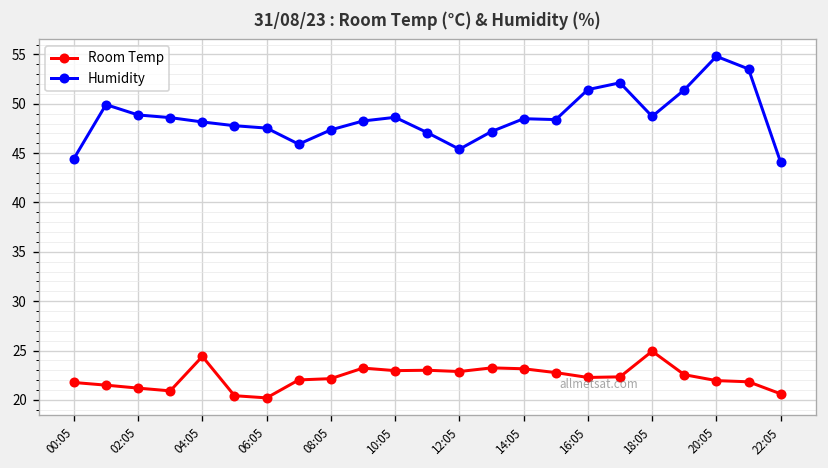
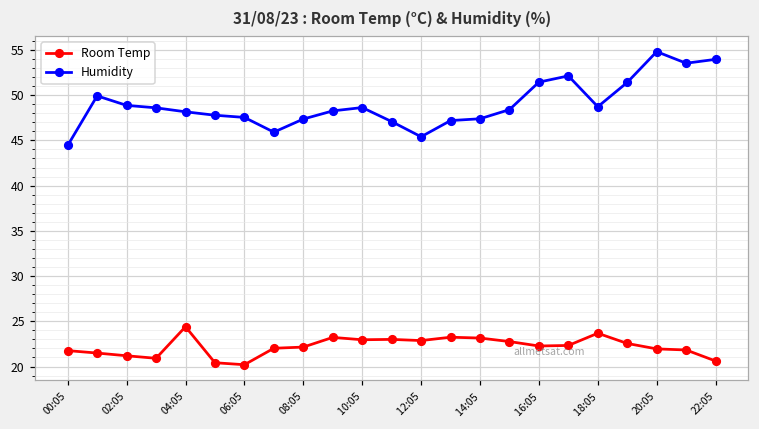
  {
    "Room Temp": {
      "00:05": 22,
      "02:05": 21,
      "04:05": 24,
      "06:05": 20,
      "08:05": 22,
      "10:05": 23,
      "12:05": 23,
      "14:05": 23,
      "16:05": 22,
-     "18:05": 25,
+     "18:05": 24,
      "20:05": 22,
      "22:05": 21
    },
    "Humidity": {
      "00:05": 44,
      "02:05": 49,
      "04:05": 48,
      "06:05": 48,
      "08:05": 47,
      "10:05": 49,
      "12:05": 45,
-     "14:05": 48,
+     "14:05": 47,
      "16:05": 51,
      "18:05": 49,
      "20:05": 55,
-     "22:05": 44
+     "22:05": 54
    }
  }
